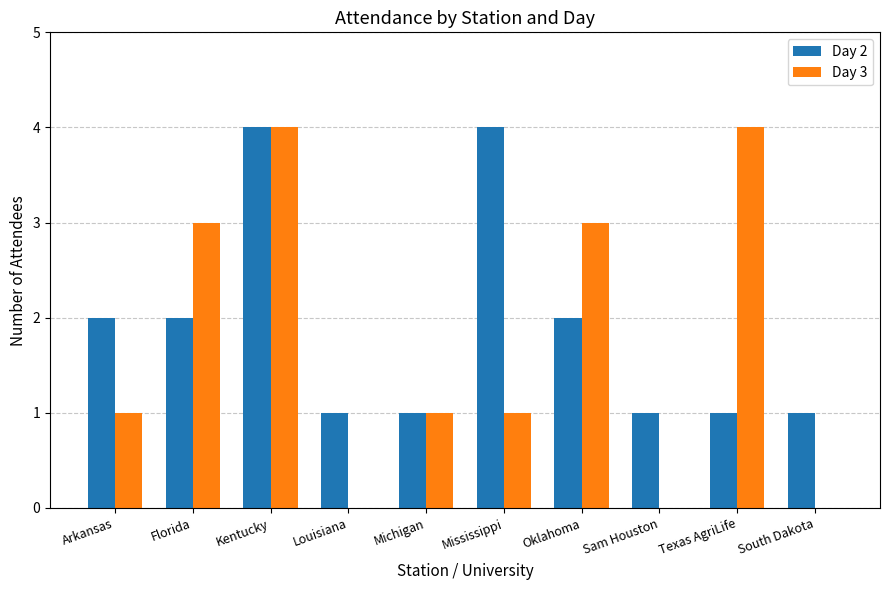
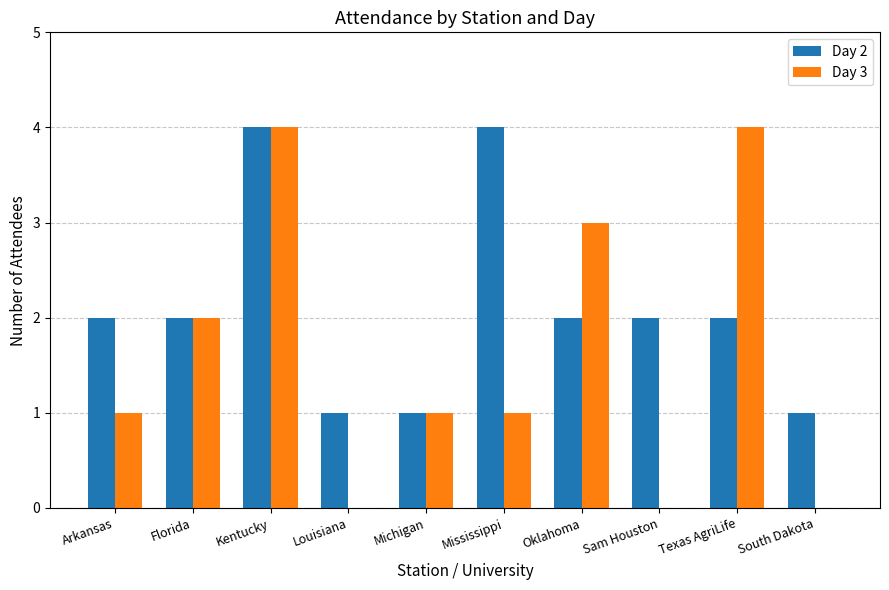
  {
    "Day 2": {
      "Arkansas": 2,
      "Florida": 2,
      "Kentucky": 4,
      "Louisiana": 1,
      "Michigan": 1,
      "Mississippi": 4,
      "Oklahoma": 2,
-     "Sam Houston": 1,
-     "Texas AgriLife": 1,
+     "Sam Houston": 2,
+     "Texas AgriLife": 2,
      "South Dakota": 1
    },
    "Day 3": {
      "Arkansas": 1,
-     "Florida": 3,
+     "Florida": 2,
      "Kentucky": 4,
      "Louisiana": 0,
      "Michigan": 1,
      "Mississippi": 1,
      "Oklahoma": 3,
      "Sam Houston": 0,
      "Texas AgriLife": 4,
      "South Dakota": 0
    }
  }
